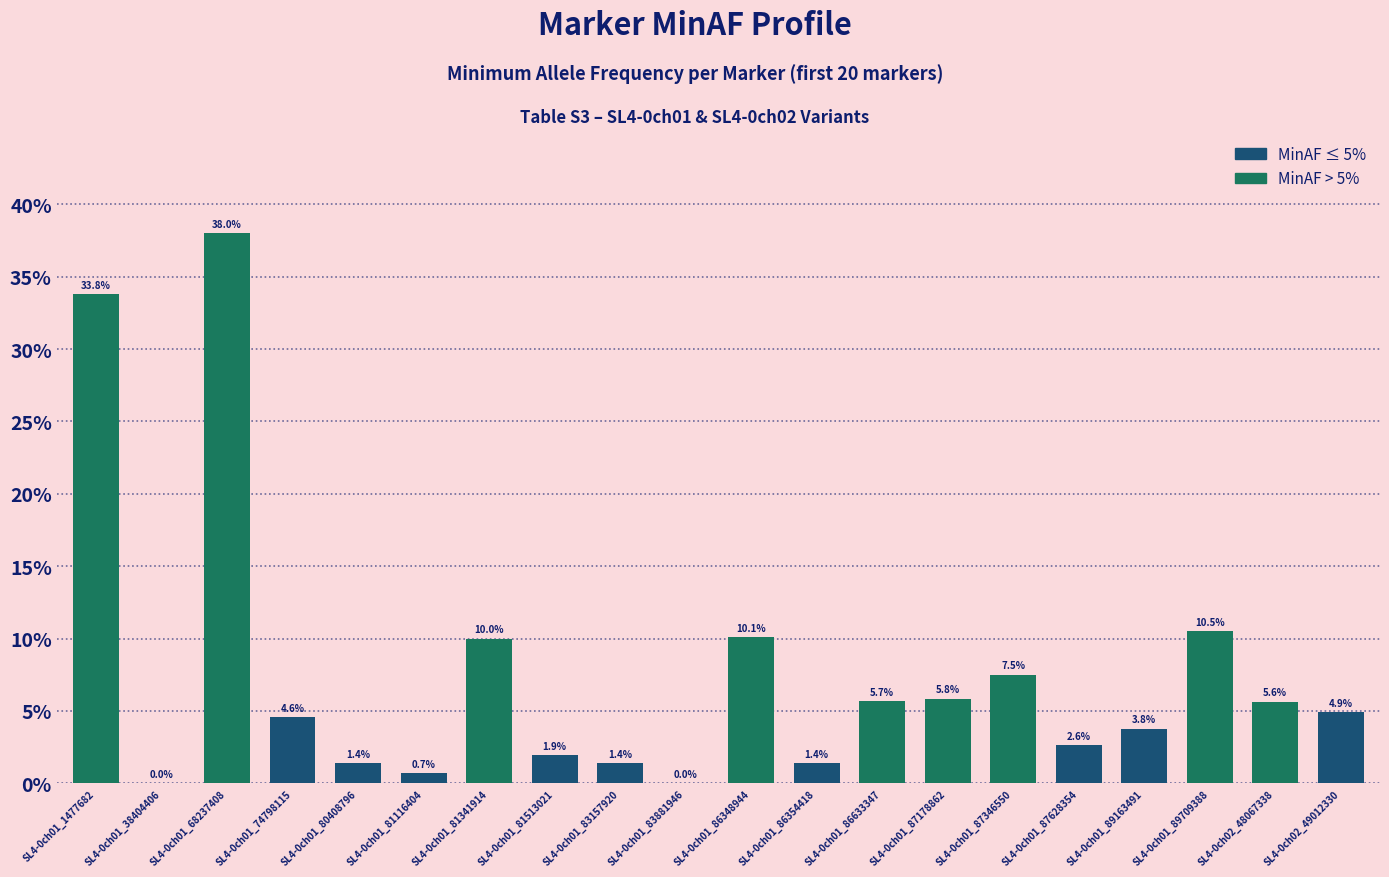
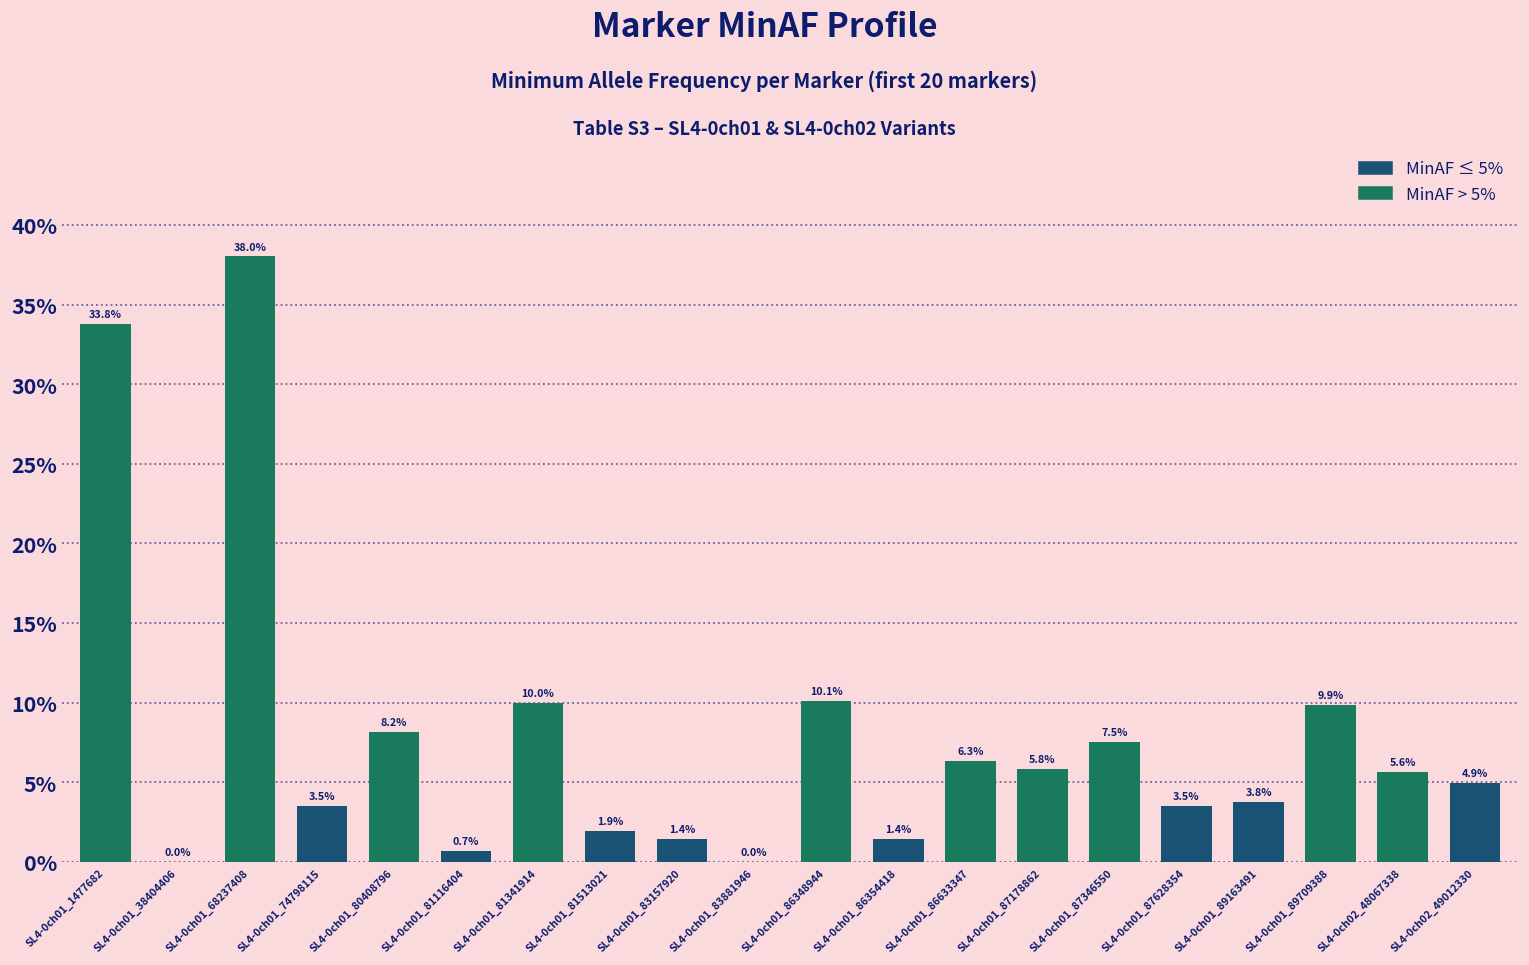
  {
    "SL4-0ch01_1477682": "33.8%",
    "SL4-0ch01_38404406": "0.0%",
    "SL4-0ch01_68237408": "38.0%",
-   "SL4-0ch01_74798115": "4.6%",
-   "SL4-0ch01_80408796": "1.4%",
+   "SL4-0ch01_74798115": "3.5%",
+   "SL4-0ch01_80408796": "8.2%",
    "SL4-0ch01_81116404": "0.7%",
    "SL4-0ch01_81341914": "10.0%",
    "SL4-0ch01_81513021": "1.9%",
    "SL4-0ch01_83157920": "1.4%",
    "SL4-0ch01_83881946": "0.0%",
    "SL4-0ch01_86348944": "10.1%",
    "SL4-0ch01_86354418": "1.4%",
-   "SL4-0ch01_86633347": "5.7%",
+   "SL4-0ch01_86633347": "6.3%",
    "SL4-0ch01_87178862": "5.8%",
    "SL4-0ch01_87346550": "7.5%",
-   "SL4-0ch01_87628354": "2.6%",
+   "SL4-0ch01_87628354": "3.5%",
    "SL4-0ch01_89163491": "3.8%",
-   "SL4-0ch01_89709388": "10.5%",
+   "SL4-0ch01_89709388": "9.9%",
    "SL4-0ch02_48067338": "5.6%",
    "SL4-0ch02_49012330": "4.9%"
  }
